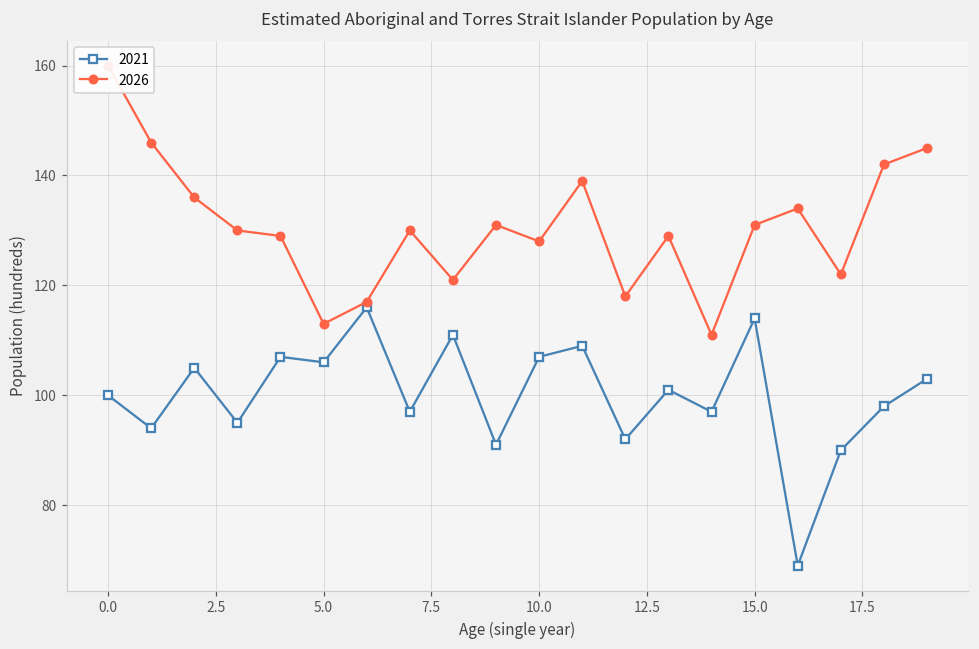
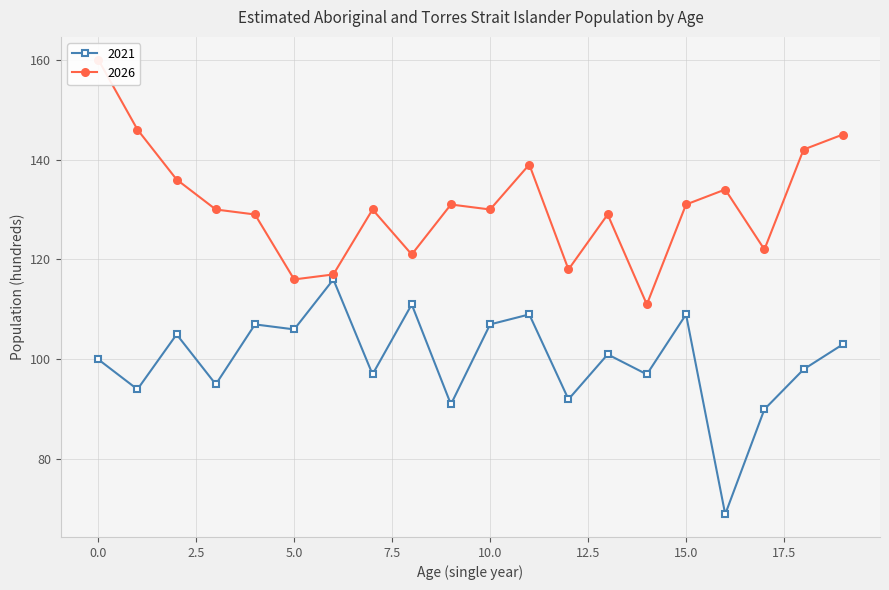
  {
    "2021": {
      "0.0": 100,
      "5.0": 106,
      "10.0": 107,
-     "15.0": 114
+     "15.0": 109
    },
    "2026": {
-     "5.0": 113,
-     "10.0": 128,
+     "5.0": 116,
+     "10.0": 130,
      "15.0": 131
    }
  }
